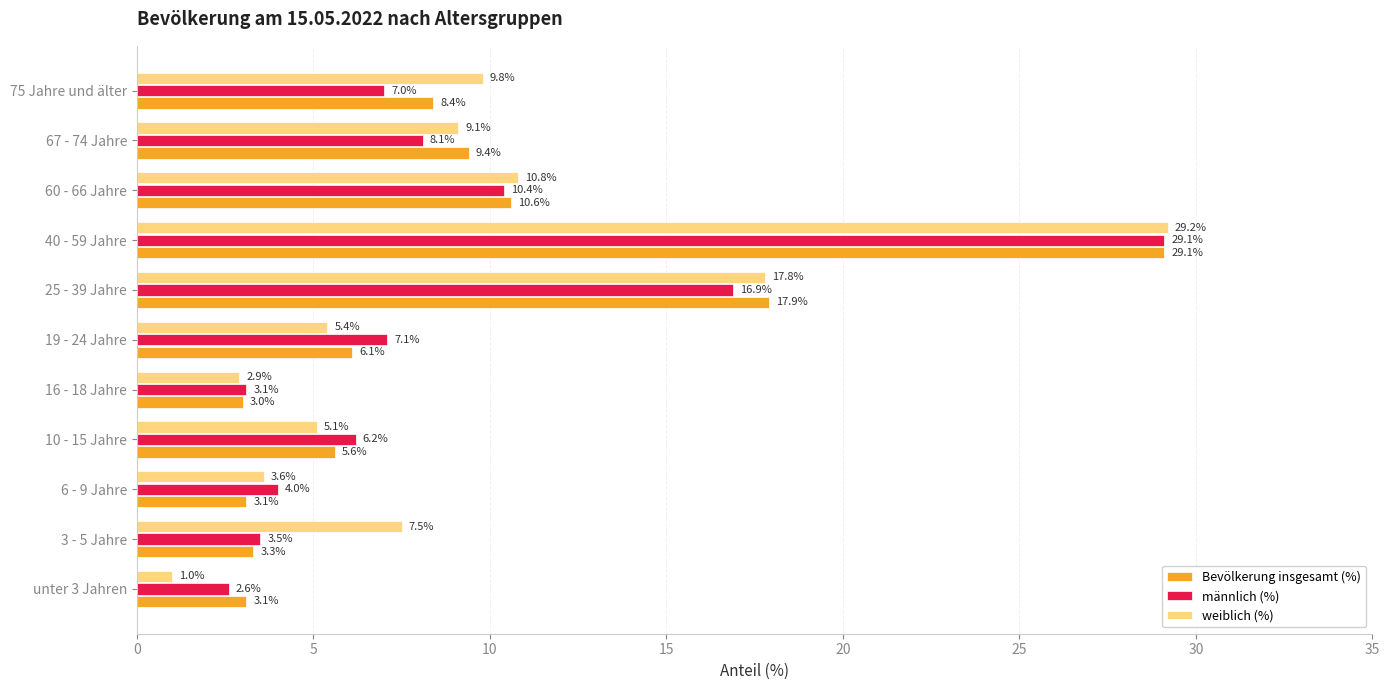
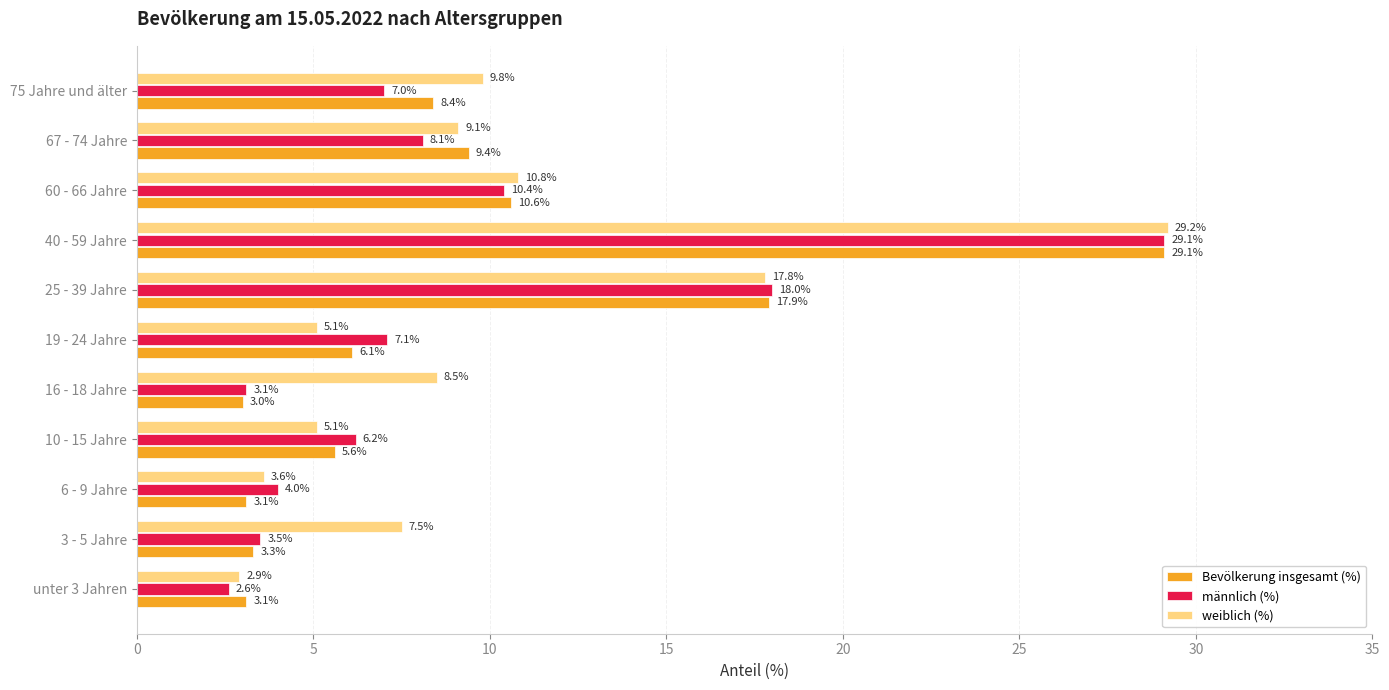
  {
    "Bevölkerung insgesamt (%)": {
      "75 Jahre und älter": "8.4%",
      "67 - 74 Jahre": "9.4%",
      "60 - 66 Jahre": "10.6%",
      "40 - 59 Jahre": "29.1%",
      "25 - 39 Jahre": "17.9%",
      "19 - 24 Jahre": "6.1%",
      "16 - 18 Jahre": "3.0%",
      "10 - 15 Jahre": "5.6%",
      "6 - 9 Jahre": "3.1%",
      "3 - 5 Jahre": "3.3%",
      "unter 3 Jahren": "3.1%"
    },
    "männlich (%)": {
      "75 Jahre und älter": "7.0%",
      "67 - 74 Jahre": "8.1%",
      "60 - 66 Jahre": "10.4%",
      "40 - 59 Jahre": "29.1%",
-     "25 - 39 Jahre": "16.9%",
+     "25 - 39 Jahre": "18.0%",
      "19 - 24 Jahre": "7.1%",
      "16 - 18 Jahre": "3.1%",
      "10 - 15 Jahre": "6.2%",
      "6 - 9 Jahre": "4.0%",
      "3 - 5 Jahre": "3.5%",
      "unter 3 Jahren": "2.6%"
    },
    "weiblich (%)": {
      "75 Jahre und älter": "9.8%",
      "67 - 74 Jahre": "9.1%",
      "60 - 66 Jahre": "10.8%",
      "40 - 59 Jahre": "29.2%",
      "25 - 39 Jahre": "17.8%",
-     "19 - 24 Jahre": "5.4%",
-     "16 - 18 Jahre": "2.9%",
+     "19 - 24 Jahre": "5.1%",
+     "16 - 18 Jahre": "8.5%",
      "10 - 15 Jahre": "5.1%",
      "6 - 9 Jahre": "3.6%",
      "3 - 5 Jahre": "7.5%",
-     "unter 3 Jahren": "1.0%"
+     "unter 3 Jahren": "2.9%"
    }
  }
